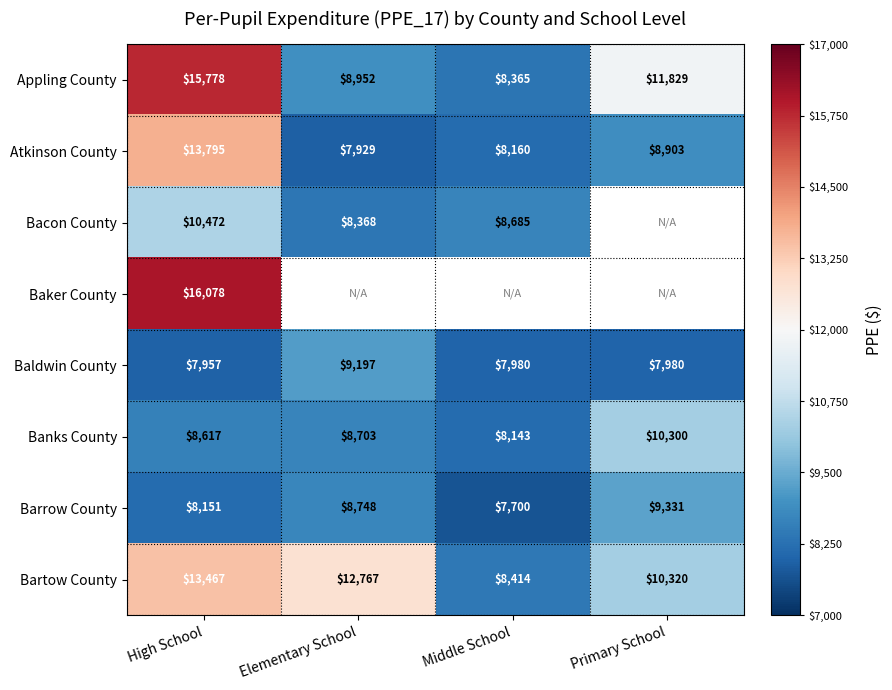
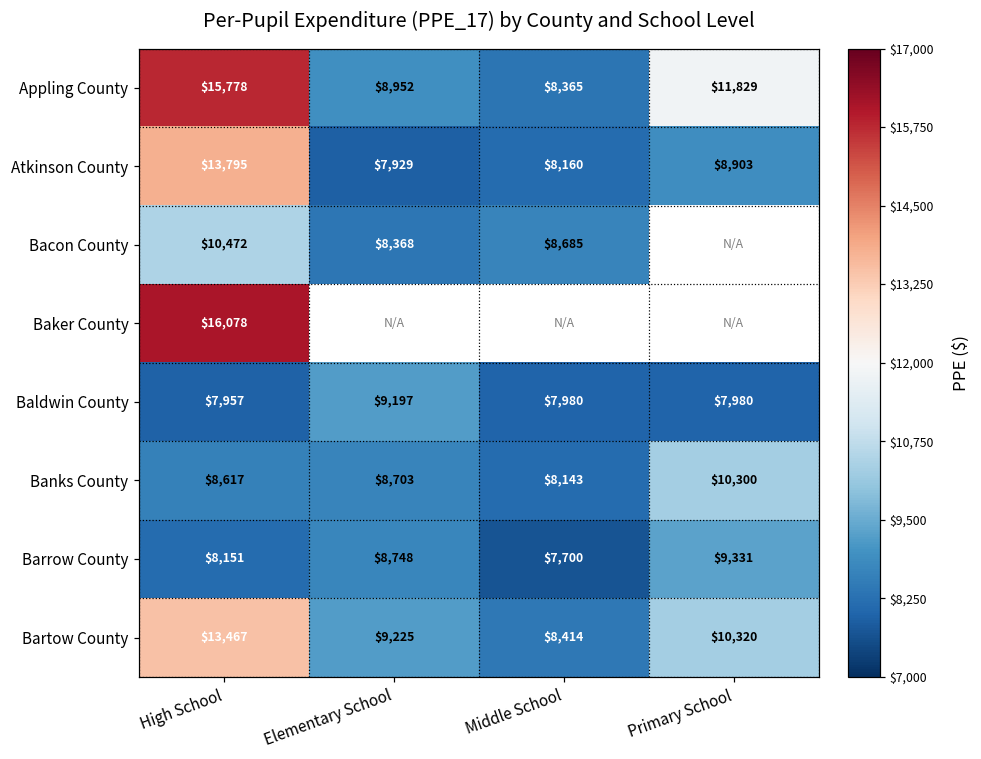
  {
    "Appling County": {
      "High School": "$15,778",
      "Elementary School": "$8,952",
      "Middle School": "$8,365",
      "Primary School": "$11,829"
    },
    "Atkinson County": {
      "High School": "$13,795",
      "Elementary School": "$7,929",
      "Middle School": "$8,160",
      "Primary School": "$8,903"
    },
    "Bacon County": {
      "High School": "$10,472",
      "Elementary School": "$8,368",
      "Middle School": "$8,685"
    },
    "Baker County": {
      "High School": "$16,078"
    },
    "Baldwin County": {
      "High School": "$7,957",
      "Elementary School": "$9,197",
      "Middle School": "$7,980",
      "Primary School": "$7,980"
    },
    "Banks County": {
      "High School": "$8,617",
      "Elementary School": "$8,703",
      "Middle School": "$8,143",
      "Primary School": "$10,300"
    },
    "Barrow County": {
      "High School": "$8,151",
      "Elementary School": "$8,748",
      "Middle School": "$7,700",
      "Primary School": "$9,331"
    },
    "Bartow County": {
      "High School": "$13,467",
-     "Elementary School": "$12,767",
+     "Elementary School": "$9,225",
      "Middle School": "$8,414",
      "Primary School": "$10,320"
    }
  }
